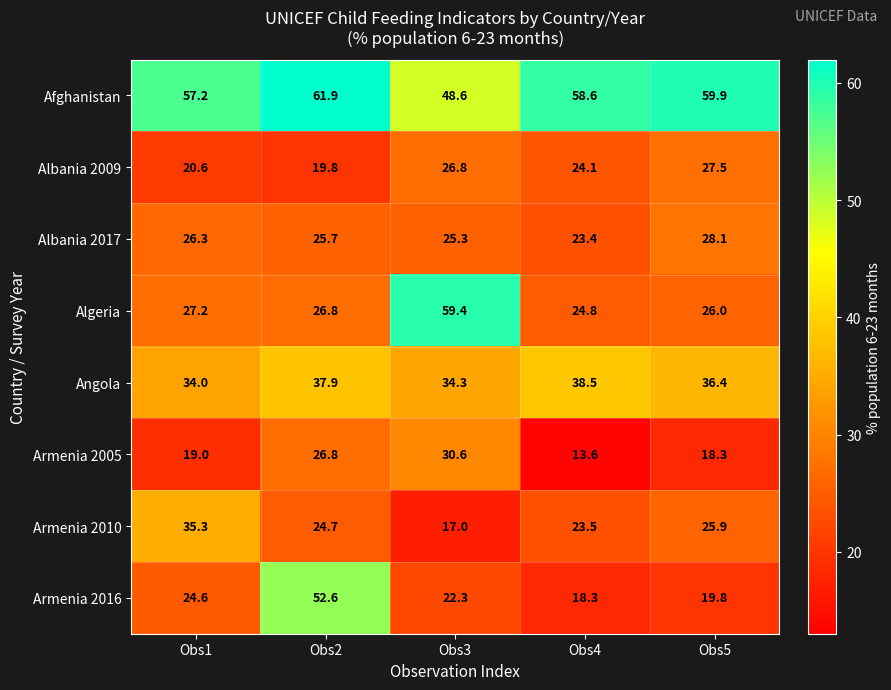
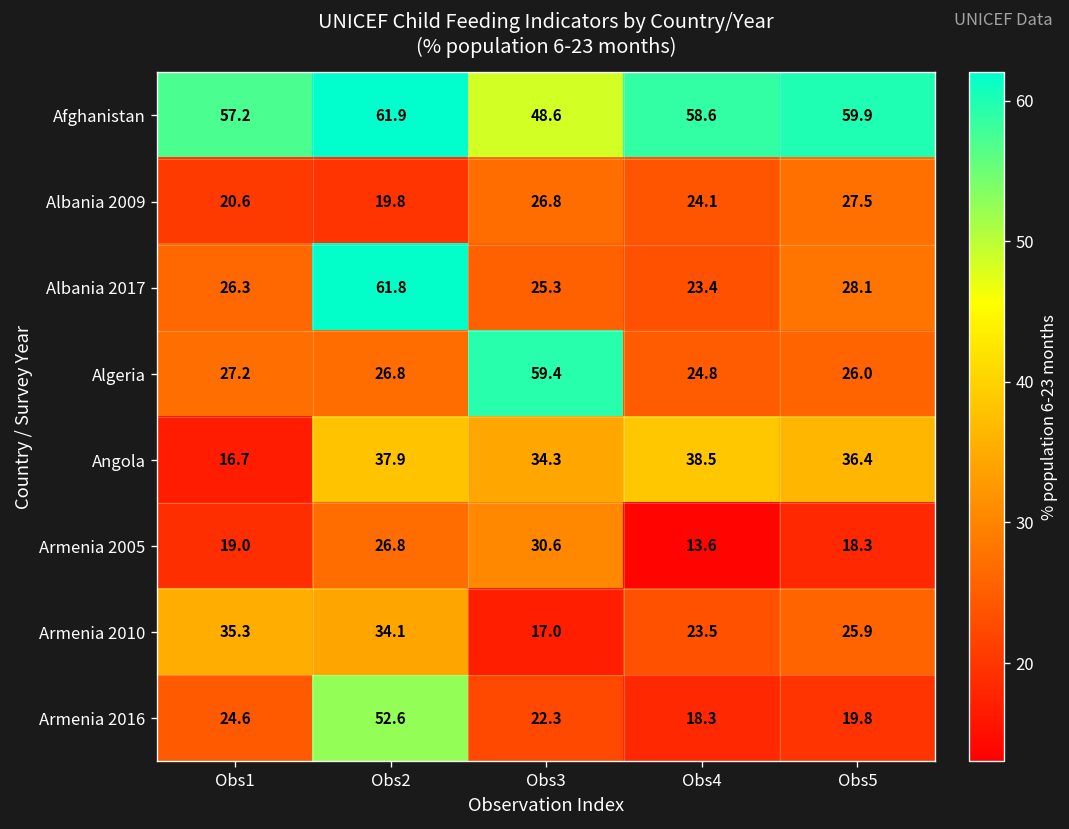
  {
    "Afghanistan": {
      "Obs1": 57.2,
      "Obs2": 61.9,
      "Obs3": 48.6,
      "Obs4": 58.6,
      "Obs5": 59.9
    },
    "Albania 2009": {
      "Obs1": 20.6,
      "Obs2": 19.8,
      "Obs3": 26.8,
      "Obs4": 24.1,
      "Obs5": 27.5
    },
    "Albania 2017": {
      "Obs1": 26.3,
-     "Obs2": 25.7,
+     "Obs2": 61.8,
      "Obs3": 25.3,
      "Obs4": 23.4,
      "Obs5": 28.1
    },
    "Algeria": {
      "Obs1": 27.2,
      "Obs2": 26.8,
      "Obs3": 59.4,
      "Obs4": 24.8,
      "Obs5": 26.0
    },
    "Angola": {
-     "Obs1": 34.0,
+     "Obs1": 16.7,
      "Obs2": 37.9,
      "Obs3": 34.3,
      "Obs4": 38.5,
      "Obs5": 36.4
    },
    "Armenia 2005": {
      "Obs1": 19.0,
      "Obs2": 26.8,
      "Obs3": 30.6,
      "Obs4": 13.6,
      "Obs5": 18.3
    },
    "Armenia 2010": {
      "Obs1": 35.3,
-     "Obs2": 24.7,
+     "Obs2": 34.1,
      "Obs3": 17.0,
      "Obs4": 23.5,
      "Obs5": 25.9
    },
    "Armenia 2016": {
      "Obs1": 24.6,
      "Obs2": 52.6,
      "Obs3": 22.3,
      "Obs4": 18.3,
      "Obs5": 19.8
    }
  }
